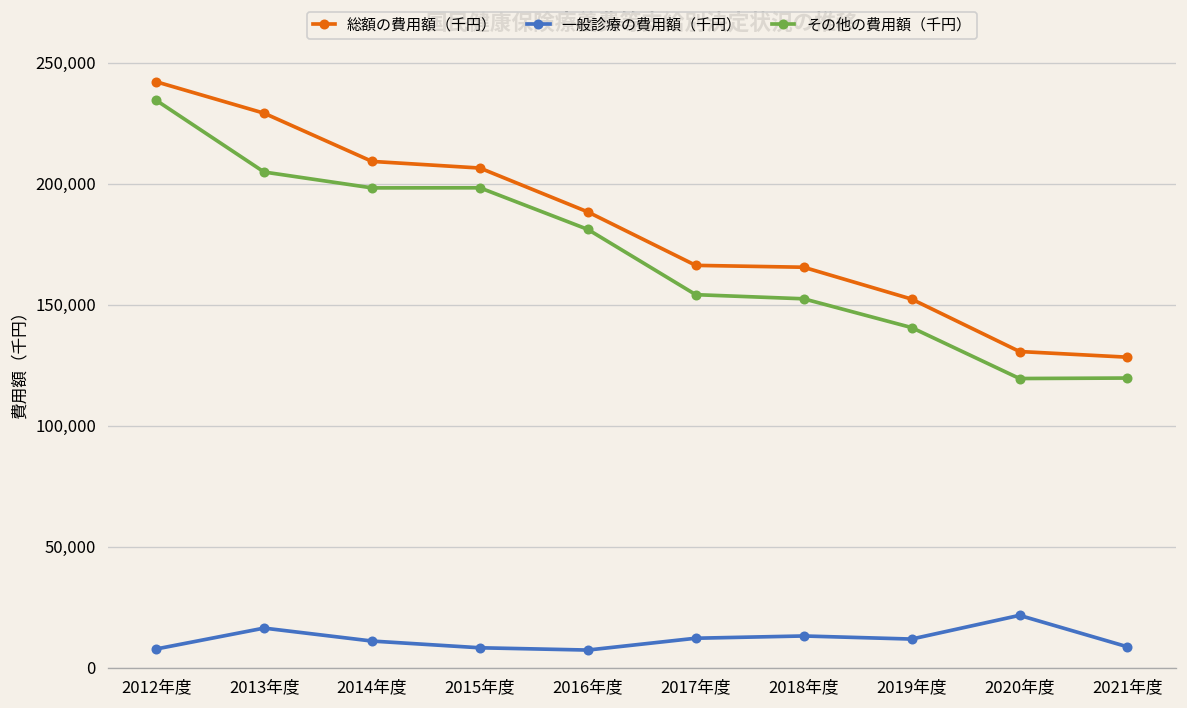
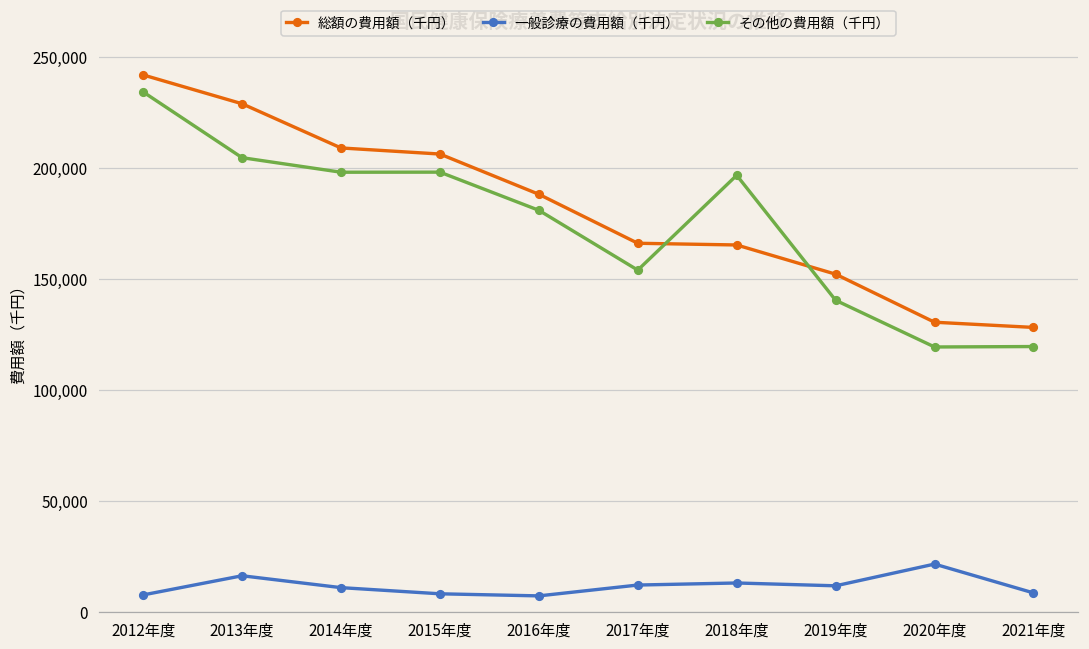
  {
    "総額の費用額（千円）": {
      "2012年度": "242,000",
      "2013年度": "229,000",
      "2014年度": "209,000",
      "2015年度": "206,000",
      "2016年度": "188,000",
      "2017年度": "166,000",
      "2018年度": "165,000",
      "2019年度": "152,000",
      "2020年度": "131,000",
      "2021年度": "128,000"
    },
    "一般診療の費用額（千円）": {
      "2012年度": "8,000",
      "2013年度": "16,000",
      "2014年度": "11,000",
      "2015年度": "8,000",
      "2016年度": "7,000",
      "2017年度": "12,000",
      "2018年度": "13,000",
      "2019年度": "12,000",
      "2020年度": "22,000",
      "2021年度": "9,000"
    },
    "その他の費用額（千円）": {
      "2012年度": "234,000",
      "2013年度": "205,000",
      "2014年度": "198,000",
      "2015年度": "198,000",
      "2016年度": "181,000",
      "2017年度": "154,000",
-     "2018年度": "152,000",
+     "2018年度": "197,000",
      "2019年度": "140,000",
      "2020年度": "119,000",
      "2021年度": "120,000"
    }
  }
